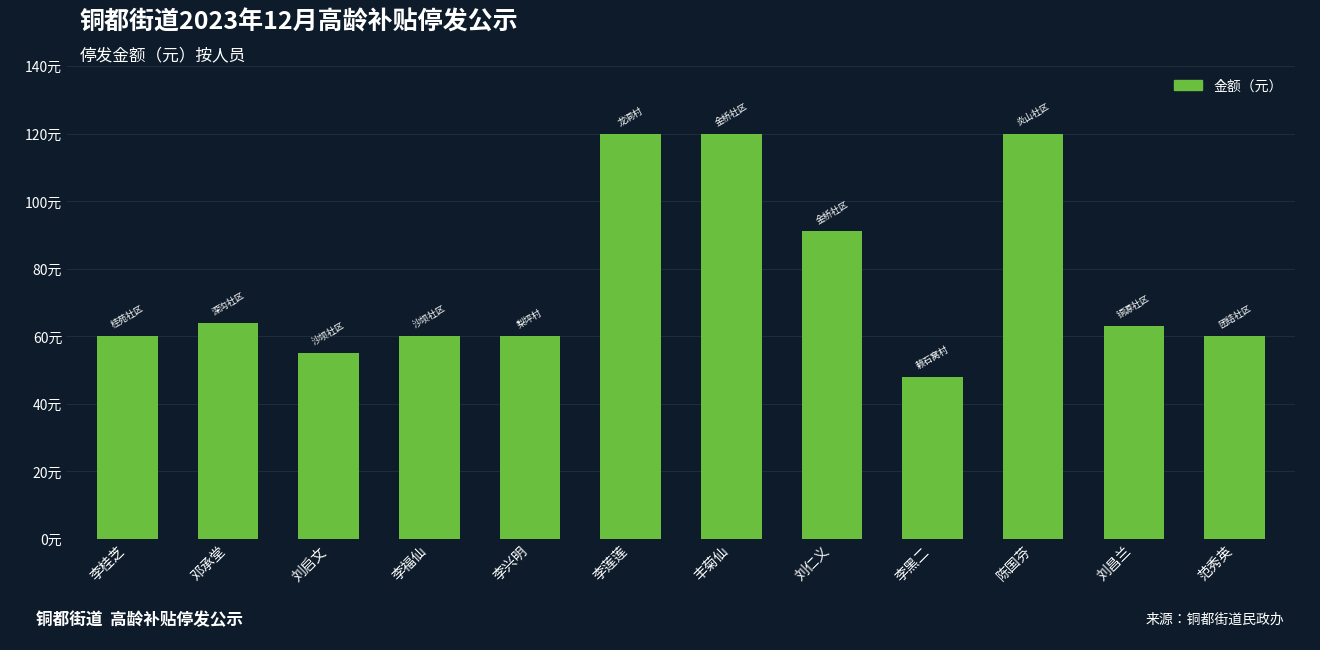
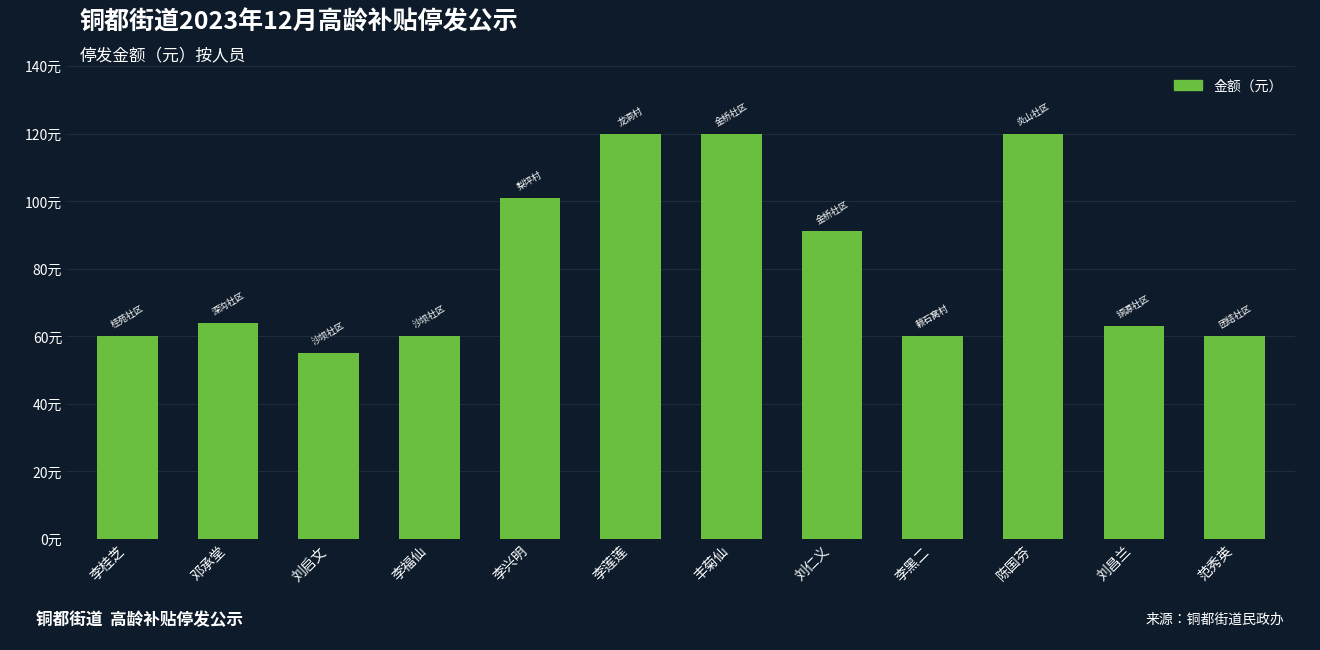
  {
    "李桂芝": "60元",
    "邓承堂": "64元",
    "刘启文": "55元",
    "李福仙": "60元",
-   "李兴明": "60元",
+   "李兴明": "101元",
    "李莲莲": "120元",
    "丰菊仙": "120元",
    "刘仁义": "91元",
-   "李黑二": "48元",
+   "李黑二": "60元",
    "陈国芬": "120元",
    "刘昌兰": "63元",
    "范秀英": "60元"
  }
